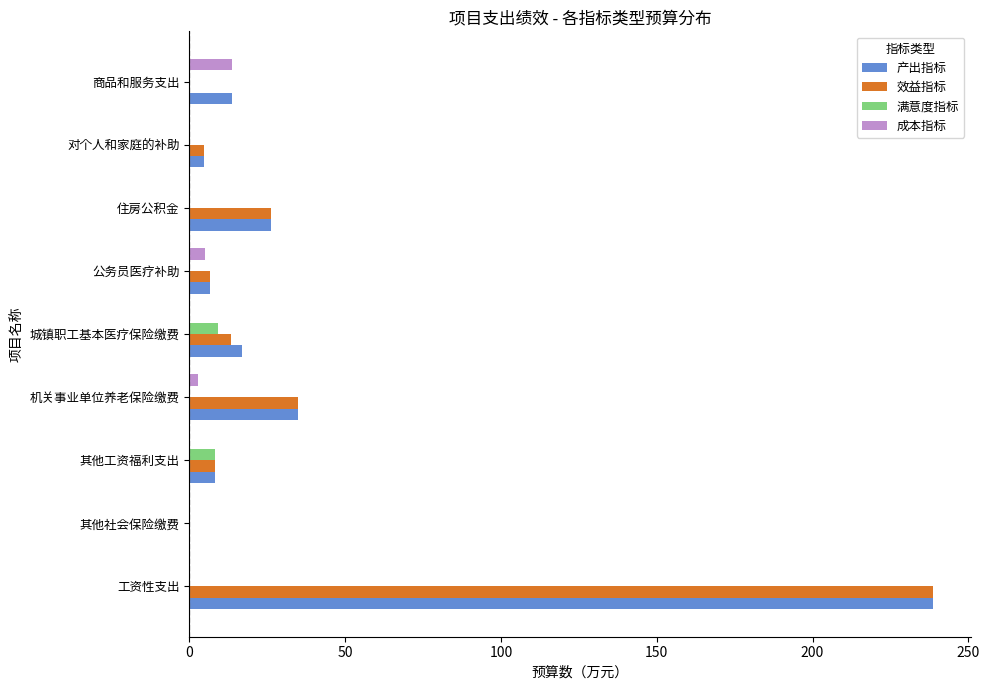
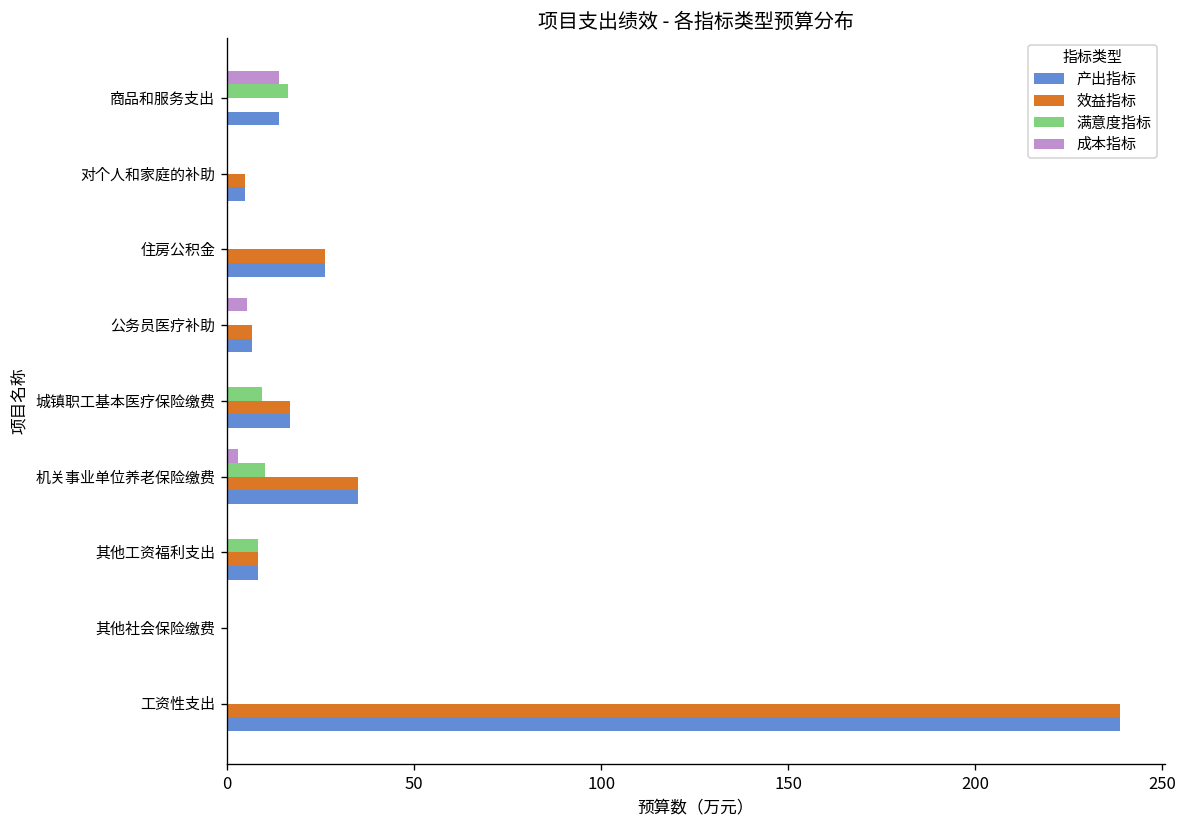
  {
    "产出指标": {
      "商品和服务支出": 14,
      "对个人和家庭的补助": 5,
      "住房公积金": 26,
      "公务员医疗补助": 7,
      "城镇职工基本医疗保险缴费": 17,
      "机关事业单位养老保险缴费": 35,
      "其他工资福利支出": 8,
      "工资性支出": 239
    },
    "效益指标": {
      "商品和服务支出": 0,
      "对个人和家庭的补助": 5,
      "住房公积金": 26,
      "公务员医疗补助": 7,
-     "城镇职工基本医疗保险缴费": 13,
+     "城镇职工基本医疗保险缴费": 17,
      "机关事业单位养老保险缴费": 35,
      "其他工资福利支出": 8,
      "工资性支出": 239
    },
    "满意度指标": {
-     "商品和服务支出": 0,
+     "商品和服务支出": 16,
      "对个人和家庭的补助": 0,
      "住房公积金": 0,
      "公务员医疗补助": 0,
      "城镇职工基本医疗保险缴费": 9,
-     "机关事业单位养老保险缴费": 0,
+     "机关事业单位养老保险缴费": 10,
      "其他工资福利支出": 8,
      "其他社会保险缴费": 0,
      "工资性支出": 0
    },
    "成本指标": {
      "商品和服务支出": 14,
      "对个人和家庭的补助": 0,
      "住房公积金": 0,
      "公务员医疗补助": 5,
      "城镇职工基本医疗保险缴费": 0,
      "机关事业单位养老保险缴费": 3,
      "其他工资福利支出": 0,
      "其他社会保险缴费": 0,
      "工资性支出": 0
    }
  }
